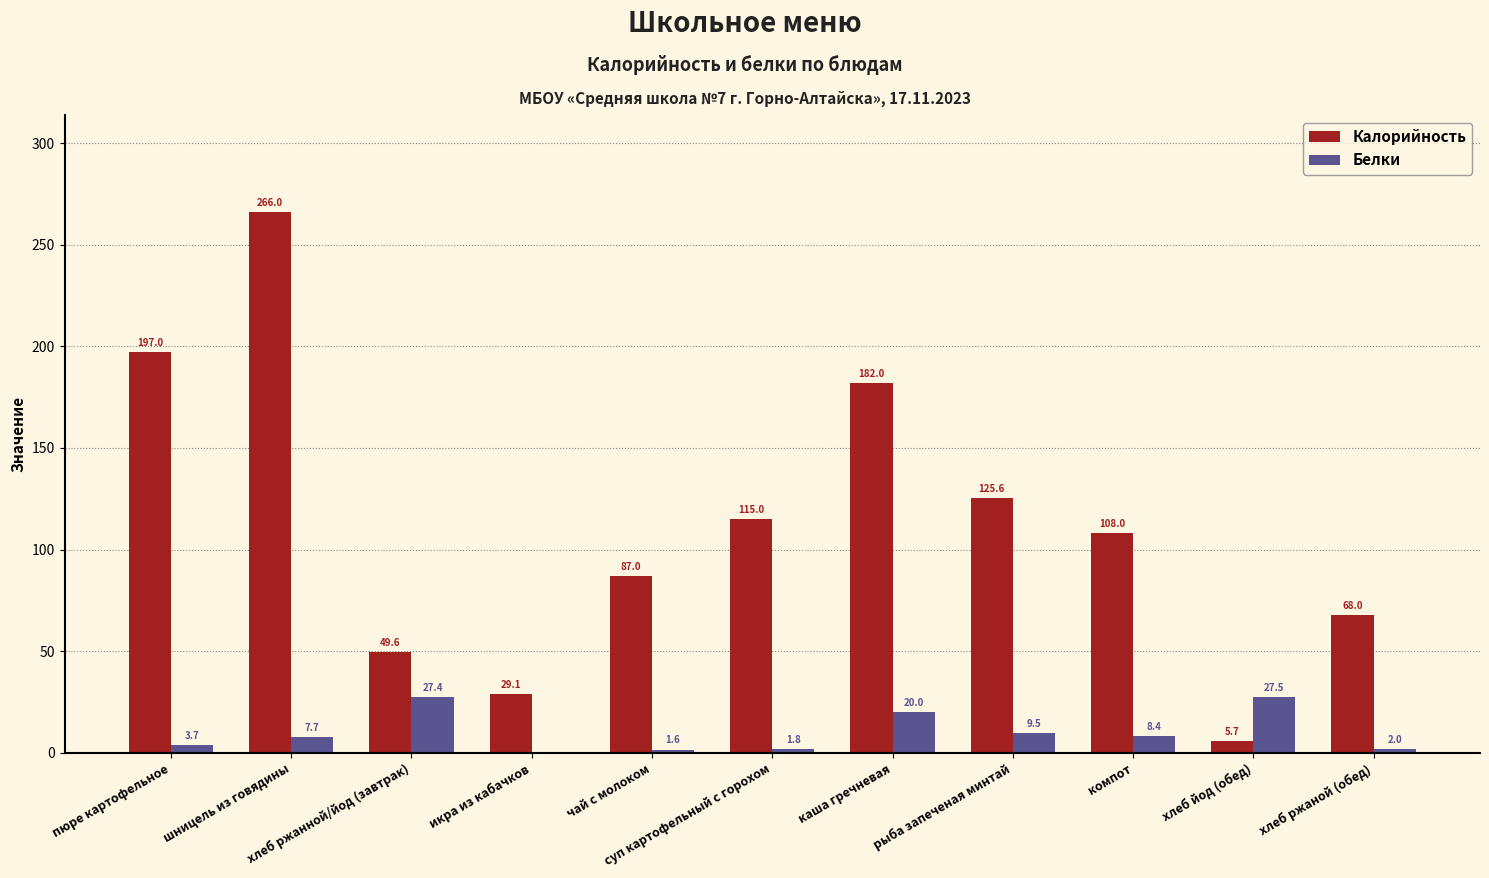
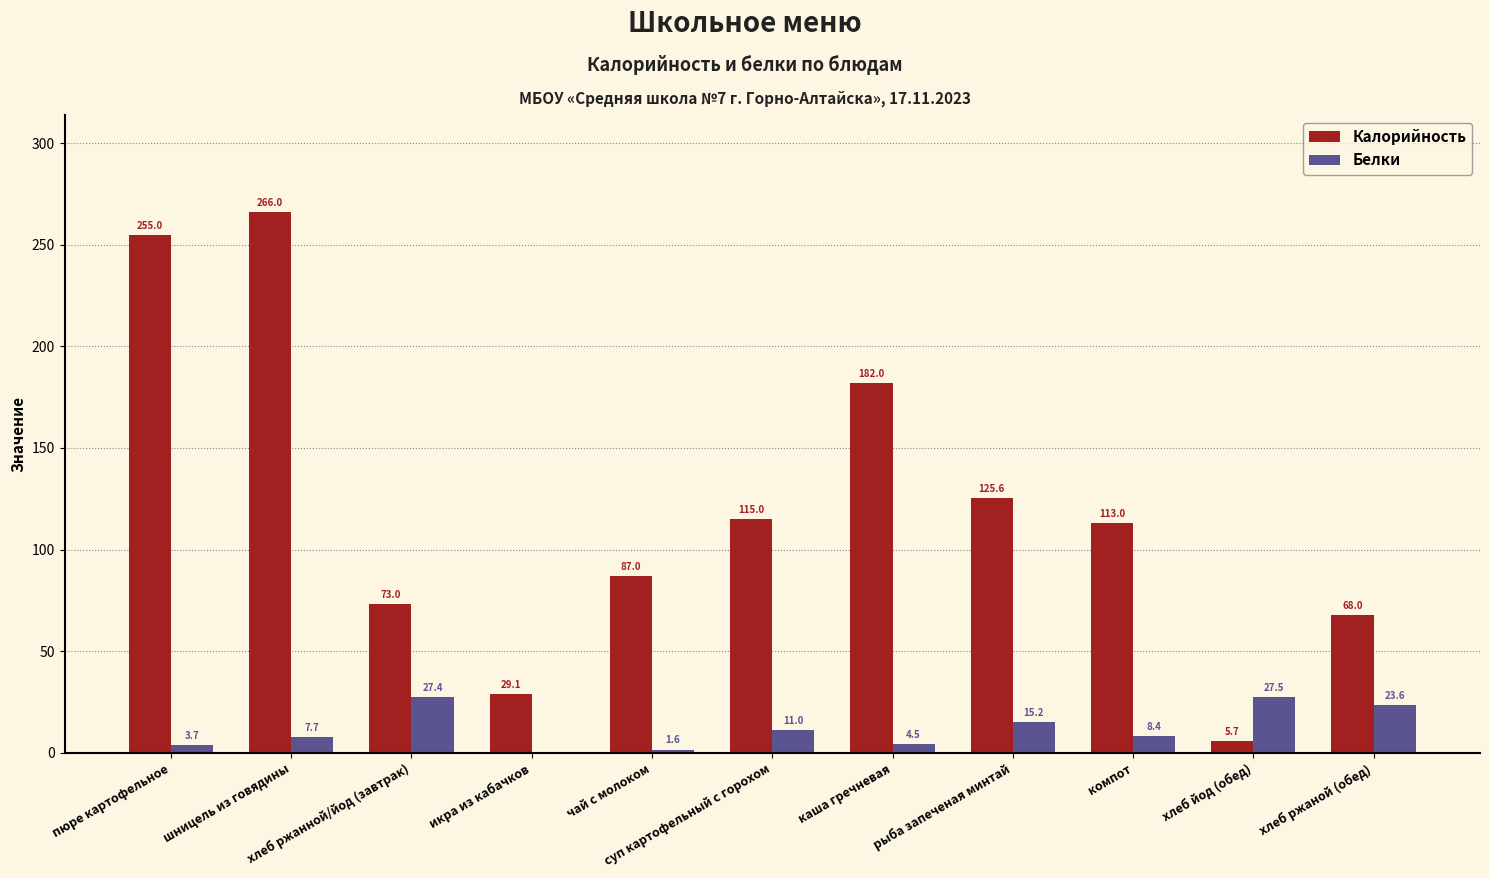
  {
    "Калорийность": {
-     "пюре картофельное": 197.0,
+     "пюре картофельное": 255.0,
      "шницель из говядины": 266.0,
-     "хлеб ржанной/йод (завтрак)": 49.6,
+     "хлеб ржанной/йод (завтрак)": 73.0,
      "икра из кабачков": 29.1,
      "чай с молоком": 87.0,
      "суп картофельный с горохом": 115.0,
      "каша гречневая": 182.0,
      "рыба запеченая минтай": 125.6,
-     "компот": 108.0,
+     "компот": 113.0,
      "хлеб йод (обед)": 5.7,
      "хлеб ржаной (обед)": 68.0
    },
    "Белки": {
      "пюре картофельное": 3.7,
      "шницель из говядины": 7.7,
      "хлеб ржанной/йод (завтрак)": 27.4,
      "чай с молоком": 1.6,
-     "суп картофельный с горохом": 1.8,
-     "каша гречневая": 20.0,
-     "рыба запеченая минтай": 9.5,
+     "суп картофельный с горохом": 11.0,
+     "каша гречневая": 4.5,
+     "рыба запеченая минтай": 15.2,
      "компот": 8.4,
      "хлеб йод (обед)": 27.5,
-     "хлеб ржаной (обед)": 2.0
+     "хлеб ржаной (обед)": 23.6
    }
  }
